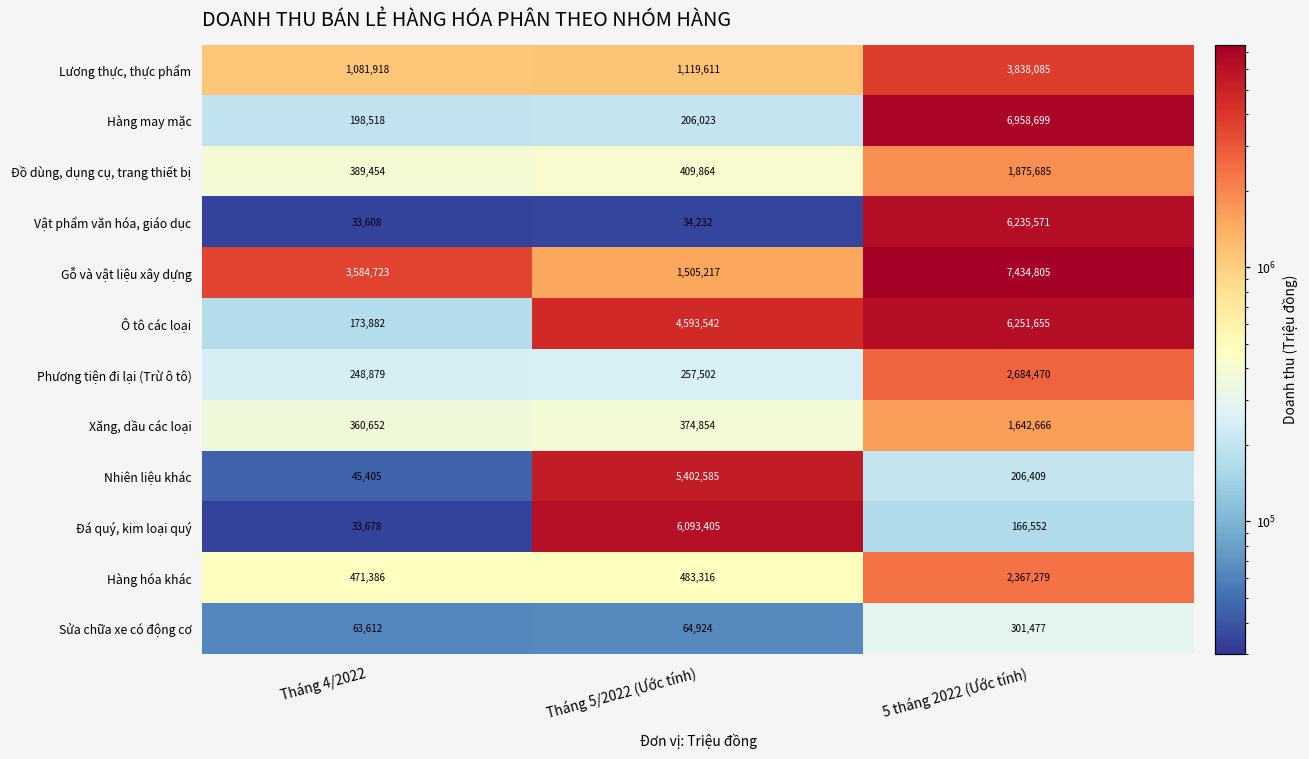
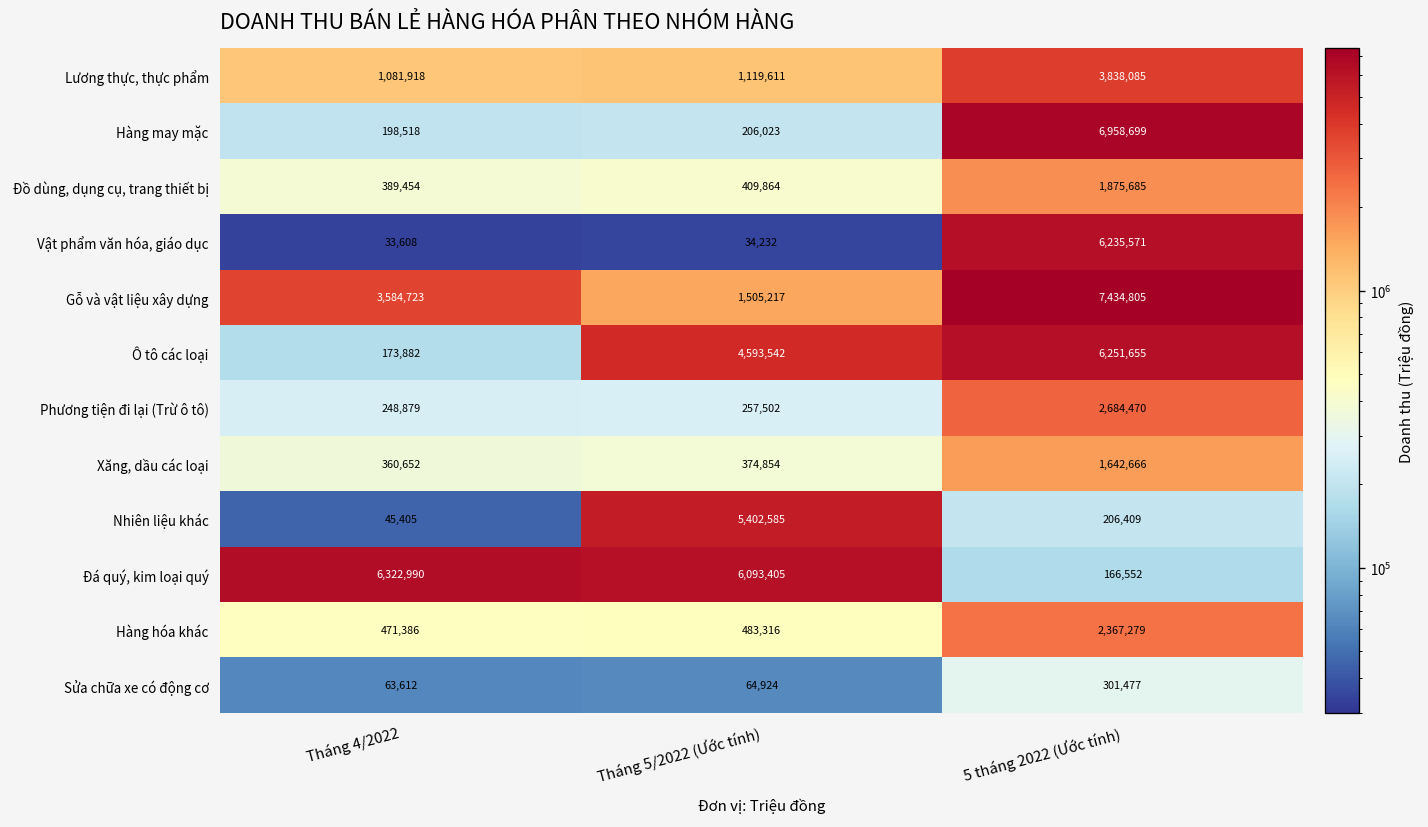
  {
    "Lương thực, thực phẩm": {
      "Tháng 4/2022": "1,081,918",
      "Tháng 5/2022 (Ước tính)": "1,119,611",
      "5 tháng 2022 (Ước tính)": "3,838,085"
    },
    "Hàng may mặc": {
      "Tháng 4/2022": "198,518",
      "Tháng 5/2022 (Ước tính)": "206,023",
      "5 tháng 2022 (Ước tính)": "6,958,699"
    },
    "Đồ dùng, dụng cụ, trang thiết bị": {
      "Tháng 4/2022": "389,454",
      "Tháng 5/2022 (Ước tính)": "409,864",
      "5 tháng 2022 (Ước tính)": "1,875,685"
    },
    "Vật phẩm văn hóa, giáo dục": {
      "Tháng 4/2022": "33,608",
      "Tháng 5/2022 (Ước tính)": "34,232",
      "5 tháng 2022 (Ước tính)": "6,235,571"
    },
    "Gỗ và vật liệu xây dựng": {
      "Tháng 4/2022": "3,584,723",
      "Tháng 5/2022 (Ước tính)": "1,505,217",
      "5 tháng 2022 (Ước tính)": "7,434,805"
    },
    "Ô tô các loại": {
      "Tháng 4/2022": "173,882",
      "Tháng 5/2022 (Ước tính)": "4,593,542",
      "5 tháng 2022 (Ước tính)": "6,251,655"
    },
    "Phương tiện đi lại (Trừ ô tô)": {
      "Tháng 4/2022": "248,879",
      "Tháng 5/2022 (Ước tính)": "257,502",
      "5 tháng 2022 (Ước tính)": "2,684,470"
    },
    "Xăng, dầu các loại": {
      "Tháng 4/2022": "360,652",
      "Tháng 5/2022 (Ước tính)": "374,854",
      "5 tháng 2022 (Ước tính)": "1,642,666"
    },
    "Nhiên liệu khác": {
      "Tháng 4/2022": "45,405",
      "Tháng 5/2022 (Ước tính)": "5,402,585",
      "5 tháng 2022 (Ước tính)": "206,409"
    },
    "Đá quý, kim loại quý": {
-     "Tháng 4/2022": "33,678",
+     "Tháng 4/2022": "6,322,990",
      "Tháng 5/2022 (Ước tính)": "6,093,405",
      "5 tháng 2022 (Ước tính)": "166,552"
    },
    "Hàng hóa khác": {
      "Tháng 4/2022": "471,386",
      "Tháng 5/2022 (Ước tính)": "483,316",
      "5 tháng 2022 (Ước tính)": "2,367,279"
    },
    "Sửa chữa xe có động cơ": {
      "Tháng 4/2022": "63,612",
      "Tháng 5/2022 (Ước tính)": "64,924",
      "5 tháng 2022 (Ước tính)": "301,477"
    }
  }
